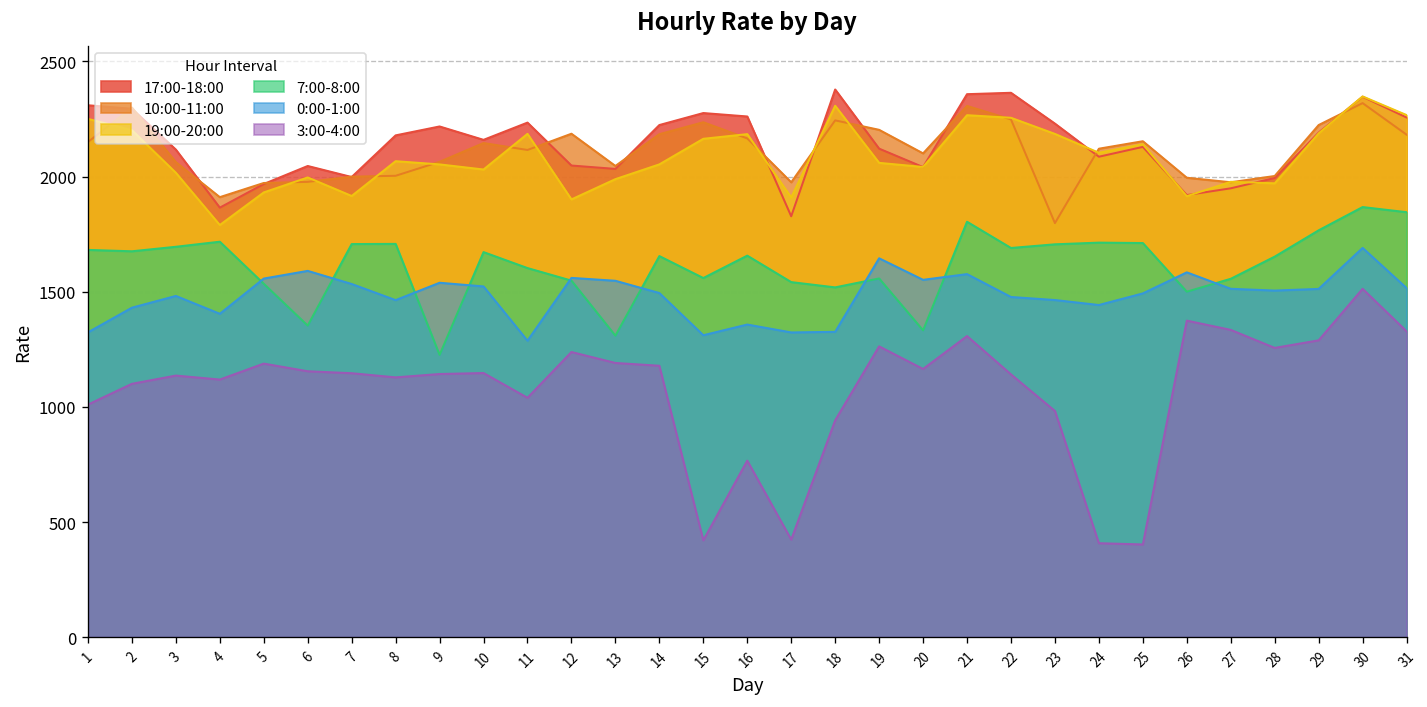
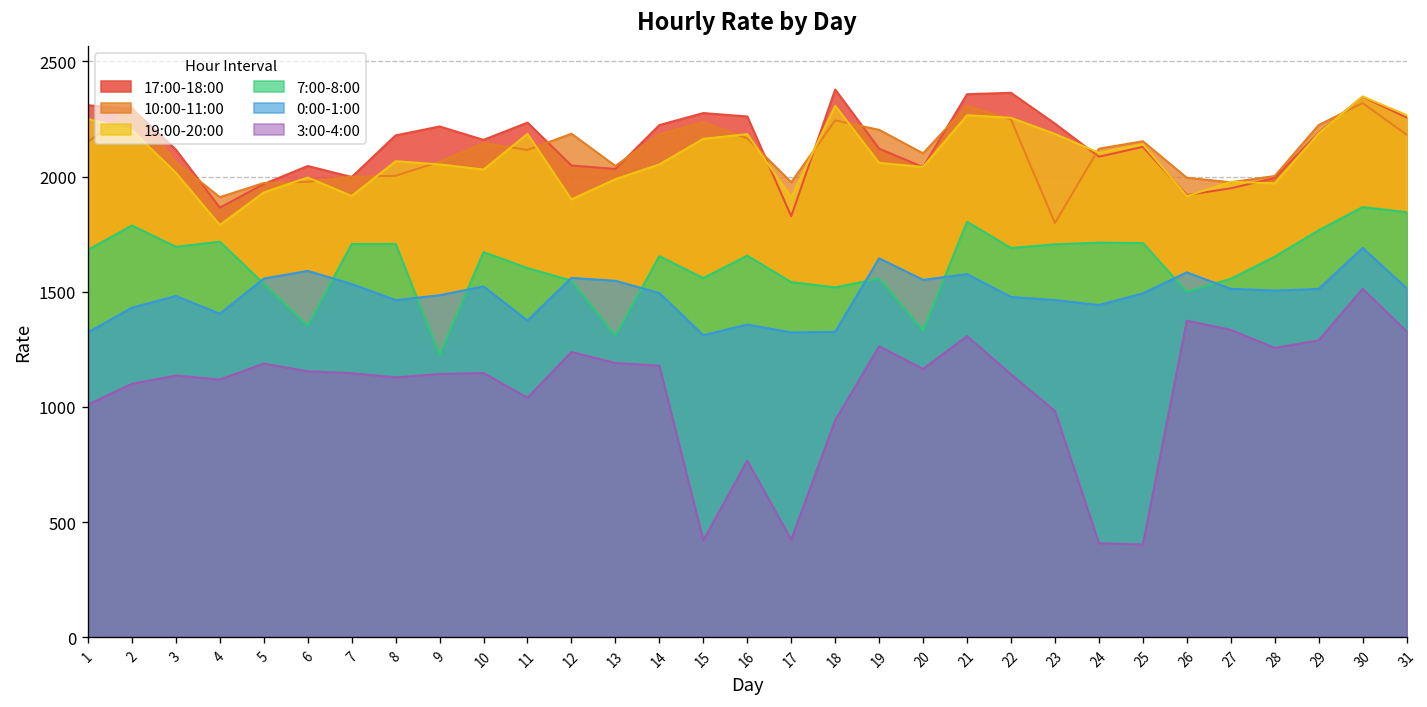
  {
    "19:00-20:00": {
      "1": 2250,
      "3": 2020,
      "4": 1790,
      "5": 1930,
      "6": 2000,
      "7": 1920,
      "8": 2070,
      "10": 2030,
      "11": 2190,
      "12": 1900,
      "13": 1990,
      "14": 2050,
      "15": 2160,
      "16": 2180,
      "17": 1910,
      "18": 2310,
      "19": 2060,
      "21": 2270,
      "23": 2190,
      "24": 2100,
      "28": 1970
    },
    "7:00-8:00": {
      "1": 1680,
-     "2": 1680,
+     "2": 1790,
      "3": 1700,
      "4": 1720,
      "5": 1530,
      "6": 1350,
      "7": 1710,
      "8": 1710,
      "9": 1230,
      "10": 1670,
      "11": 1600,
      "13": 1310,
      "14": 1650,
      "15": 1560,
      "16": 1660,
      "17": 1540,
      "18": 1520,
      "19": 1560,
      "20": 1330,
      "21": 1800,
      "22": 1690,
      "23": 1710,
      "24": 1710,
      "25": 1710,
      "26": 1500,
      "27": 1560,
      "28": 1650,
      "29": 1770,
      "30": 1870,
      "31": 1850
    },
    "0:00-1:00": {
      "1": 1320,
      "2": 1430,
      "3": 1480,
      "4": 1400,
      "5": 1560,
      "6": 1590,
      "7": 1530,
      "8": 1460,
-     "9": 1540,
+     "9": 1480,
      "10": 1520,
-     "11": 1290,
+     "11": 1370,
      "13": 1550,
      "14": 1490,
      "15": 1310,
      "16": 1360,
      "17": 1320,
      "18": 1330,
      "19": 1650,
      "20": 1550,
      "21": 1580,
      "22": 1480,
      "23": 1460,
      "24": 1440,
      "25": 1490,
      "26": 1580,
      "27": 1510,
      "28": 1500,
      "29": 1510,
      "30": 1690,
      "31": 1520
    },
    "3:00-4:00": {
      "1": 1010,
      "2": 1100,
      "3": 1140,
      "4": 1120,
      "5": 1190,
      "6": 1150,
      "7": 1150,
      "8": 1130,
      "9": 1140,
      "10": 1150,
      "11": 1040,
      "12": 1240,
      "13": 1190,
      "14": 1180,
      "15": 420,
      "16": 770,
      "17": 420,
      "18": 940,
      "19": 1260,
      "20": 1160,
      "21": 1310,
      "22": 1140,
      "23": 980,
      "24": 410,
      "25": 400,
      "26": 1370,
      "27": 1330,
      "28": 1260,
      "29": 1290,
      "30": 1510,
      "31": 1330
    }
  }
